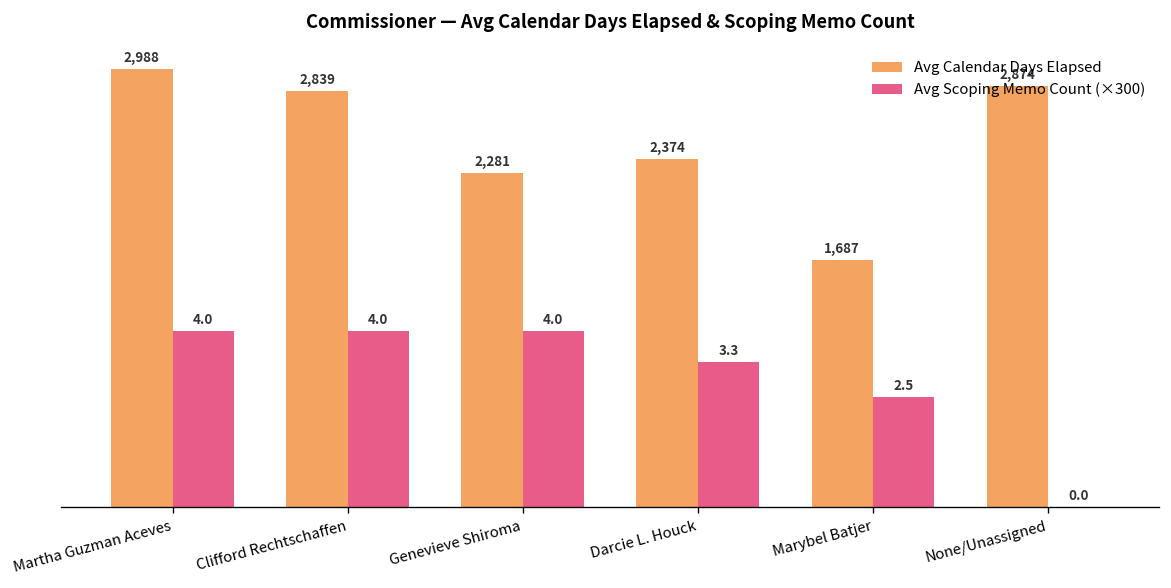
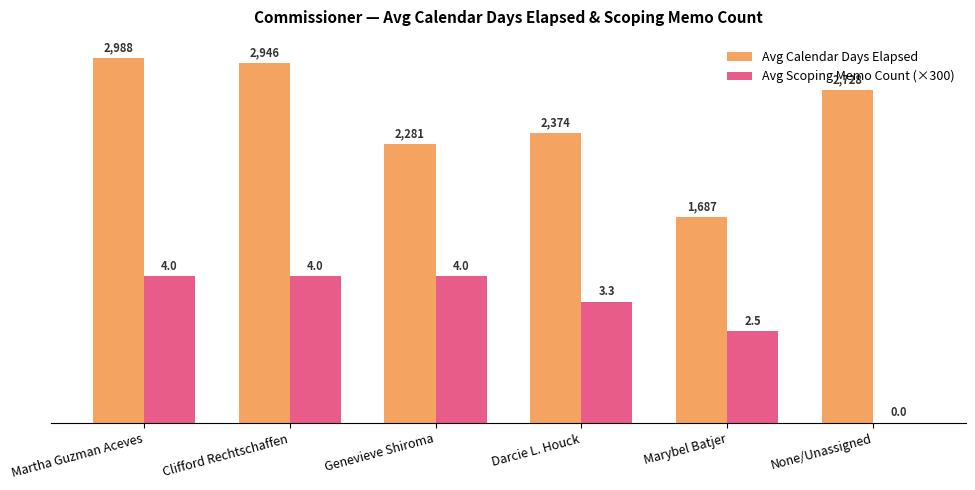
  {
    "Avg Calendar Days Elapsed": {
      "Martha Guzman Aceves": "2,988",
-     "Clifford Rechtschaffen": "2,839",
+     "Clifford Rechtschaffen": "2,946",
      "Genevieve Shiroma": "2,281",
      "Darcie L. Houck": "2,374",
      "Marybel Batjer": "1,687",
-     "None/Unassigned": "2,874"
+     "None/Unassigned": "2,728"
    },
    "Avg Scoping Memo Count (×300)": {
      "None/Unassigned": "0.0"
    }
  }
